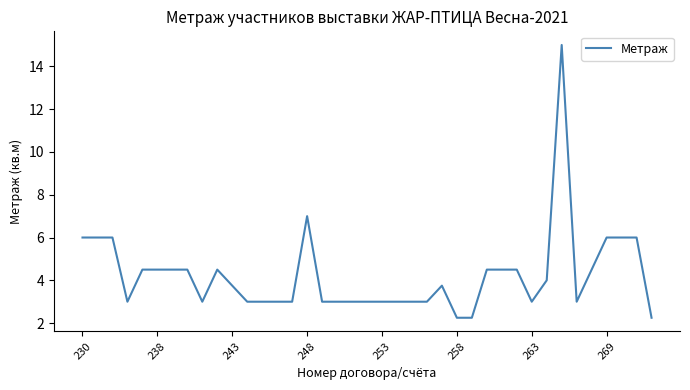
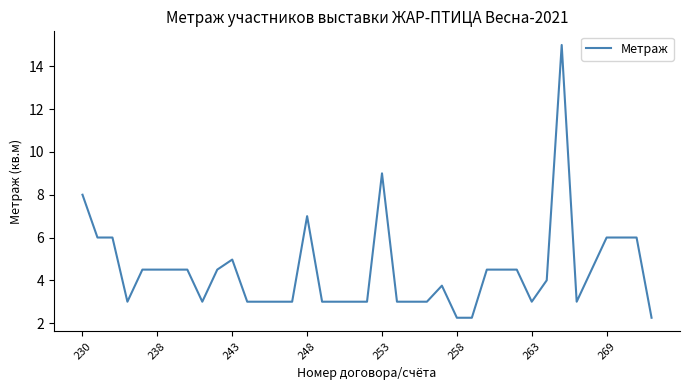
  {
-   "230": 6,
+   "230": 8,
    "238": 4.5,
-   "243": 3.8,
+   "243": 5.0,
    "248": 7.0,
-   "253": 3,
+   "253": 9,
    "258": 2.3,
    "263": 3.0,
    "269": 6.0
  }
